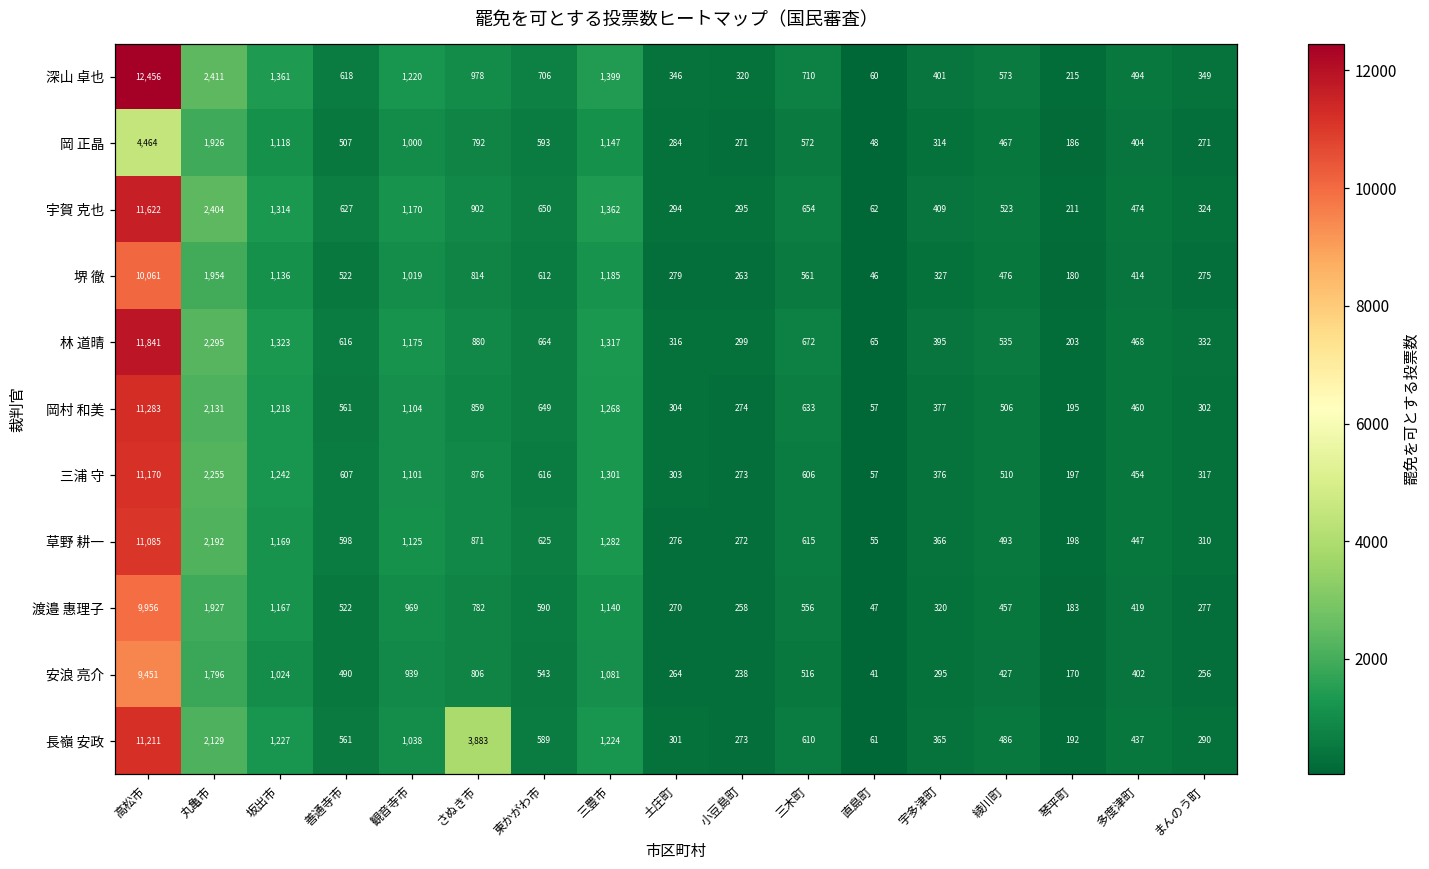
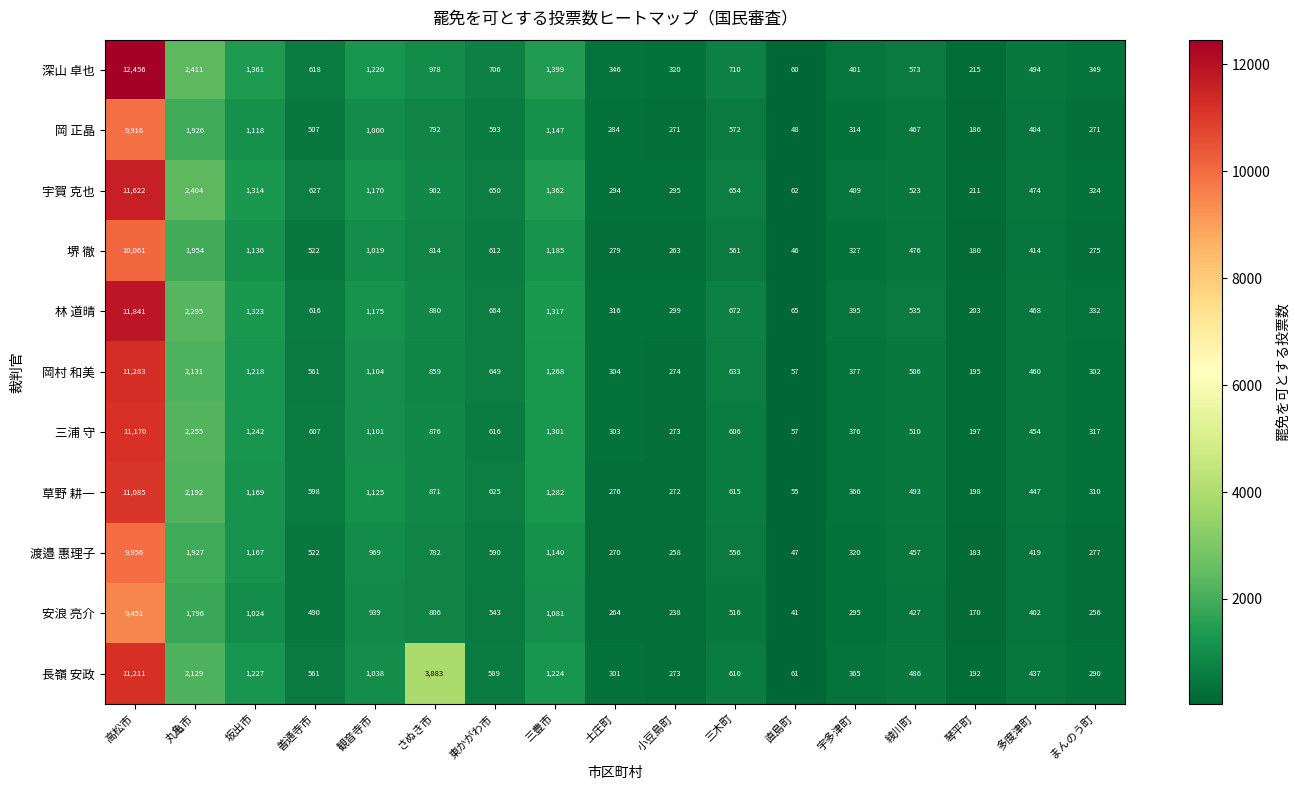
  {
    "深山 卓也": {
      "高松市": "12,456",
      "丸亀市": "2,411",
      "坂出市": "1,361",
      "善通寺市": "618",
      "観音寺市": "1,220",
      "さぬき市": "978",
      "東かがわ市": "706",
      "三豊市": "1,399",
      "土庄町": "346",
      "小豆島町": "320",
      "三木町": "710",
      "直島町": "60",
      "宇多津町": "401",
      "綾川町": "573",
      "琴平町": "215",
      "多度津町": "494",
      "まんのう町": "349"
    },
    "岡 正晶": {
-     "高松市": "4,464",
+     "高松市": "9,916",
      "丸亀市": "1,926",
      "坂出市": "1,118",
      "善通寺市": "507",
      "観音寺市": "1,000",
      "さぬき市": "792",
      "東かがわ市": "593",
      "三豊市": "1,147",
      "土庄町": "284",
      "小豆島町": "271",
      "三木町": "572",
      "直島町": "48",
      "宇多津町": "314",
      "綾川町": "467",
      "琴平町": "186",
      "多度津町": "404",
      "まんのう町": "271"
    },
    "宇賀 克也": {
      "高松市": "11,622",
      "丸亀市": "2,404",
      "坂出市": "1,314",
      "善通寺市": "627",
      "観音寺市": "1,170",
      "さぬき市": "902",
      "東かがわ市": "650",
      "三豊市": "1,362",
      "土庄町": "294",
      "小豆島町": "295",
      "三木町": "654",
      "直島町": "62",
      "宇多津町": "409",
      "綾川町": "523",
      "琴平町": "211",
      "多度津町": "474",
      "まんのう町": "324"
    },
    "堺 徹": {
      "高松市": "10,061",
      "丸亀市": "1,954",
      "坂出市": "1,136",
      "善通寺市": "522",
      "観音寺市": "1,019",
      "さぬき市": "814",
      "東かがわ市": "612",
      "三豊市": "1,185",
      "土庄町": "279",
      "小豆島町": "263",
      "三木町": "561",
      "直島町": "46",
      "宇多津町": "327",
      "綾川町": "476",
      "琴平町": "180",
      "多度津町": "414",
      "まんのう町": "275"
    },
    "林 道晴": {
      "高松市": "11,841",
      "丸亀市": "2,295",
      "坂出市": "1,323",
      "善通寺市": "616",
      "観音寺市": "1,175",
      "さぬき市": "880",
      "東かがわ市": "664",
      "三豊市": "1,317",
      "土庄町": "316",
      "小豆島町": "299",
      "三木町": "672",
      "直島町": "65",
      "宇多津町": "395",
      "綾川町": "535",
      "琴平町": "203",
      "多度津町": "468",
      "まんのう町": "332"
    },
    "岡村 和美": {
      "高松市": "11,283",
      "丸亀市": "2,131",
      "坂出市": "1,218",
      "善通寺市": "561",
      "観音寺市": "1,104",
      "さぬき市": "859",
      "東かがわ市": "649",
      "三豊市": "1,268",
      "土庄町": "304",
      "小豆島町": "274",
      "三木町": "633",
      "直島町": "57",
      "宇多津町": "377",
      "綾川町": "506",
      "琴平町": "195",
      "多度津町": "460",
      "まんのう町": "302"
    },
    "三浦 守": {
      "高松市": "11,170",
      "丸亀市": "2,255",
      "坂出市": "1,242",
      "善通寺市": "607",
      "観音寺市": "1,101",
      "さぬき市": "876",
      "東かがわ市": "616",
      "三豊市": "1,301",
      "土庄町": "303",
      "小豆島町": "273",
      "三木町": "606",
      "直島町": "57",
      "宇多津町": "376",
      "綾川町": "510",
      "琴平町": "197",
      "多度津町": "454",
      "まんのう町": "317"
    },
    "草野 耕一": {
      "高松市": "11,085",
      "丸亀市": "2,192",
      "坂出市": "1,169",
      "善通寺市": "598",
      "観音寺市": "1,125",
      "さぬき市": "871",
      "東かがわ市": "625",
      "三豊市": "1,282",
      "土庄町": "276",
      "小豆島町": "272",
      "三木町": "615",
      "直島町": "55",
      "宇多津町": "366",
      "綾川町": "493",
      "琴平町": "198",
      "多度津町": "447",
      "まんのう町": "310"
    },
    "渡邉 惠理子": {
      "高松市": "9,956",
      "丸亀市": "1,927",
      "坂出市": "1,167",
      "善通寺市": "522",
      "観音寺市": "969",
      "さぬき市": "782",
      "東かがわ市": "590",
      "三豊市": "1,140",
      "土庄町": "270",
      "小豆島町": "258",
      "三木町": "556",
      "直島町": "47",
      "宇多津町": "320",
      "綾川町": "457",
      "琴平町": "183",
      "多度津町": "419",
      "まんのう町": "277"
    },
    "安浪 亮介": {
      "高松市": "9,451",
      "丸亀市": "1,796",
      "坂出市": "1,024",
      "善通寺市": "490",
      "観音寺市": "939",
      "さぬき市": "806",
      "東かがわ市": "543",
      "三豊市": "1,081",
      "土庄町": "264",
      "小豆島町": "238",
      "三木町": "516",
      "直島町": "41",
      "宇多津町": "295",
      "綾川町": "427",
      "琴平町": "170",
      "多度津町": "402",
      "まんのう町": "256"
    },
    "長嶺 安政": {
      "高松市": "11,211",
      "丸亀市": "2,129",
      "坂出市": "1,227",
      "善通寺市": "561",
      "観音寺市": "1,038",
      "さぬき市": "3,883",
      "東かがわ市": "589",
      "三豊市": "1,224",
      "土庄町": "301",
      "小豆島町": "273",
      "三木町": "610",
      "直島町": "61",
      "宇多津町": "365",
      "綾川町": "486",
      "琴平町": "192",
      "多度津町": "437",
      "まんのう町": "290"
    }
  }
